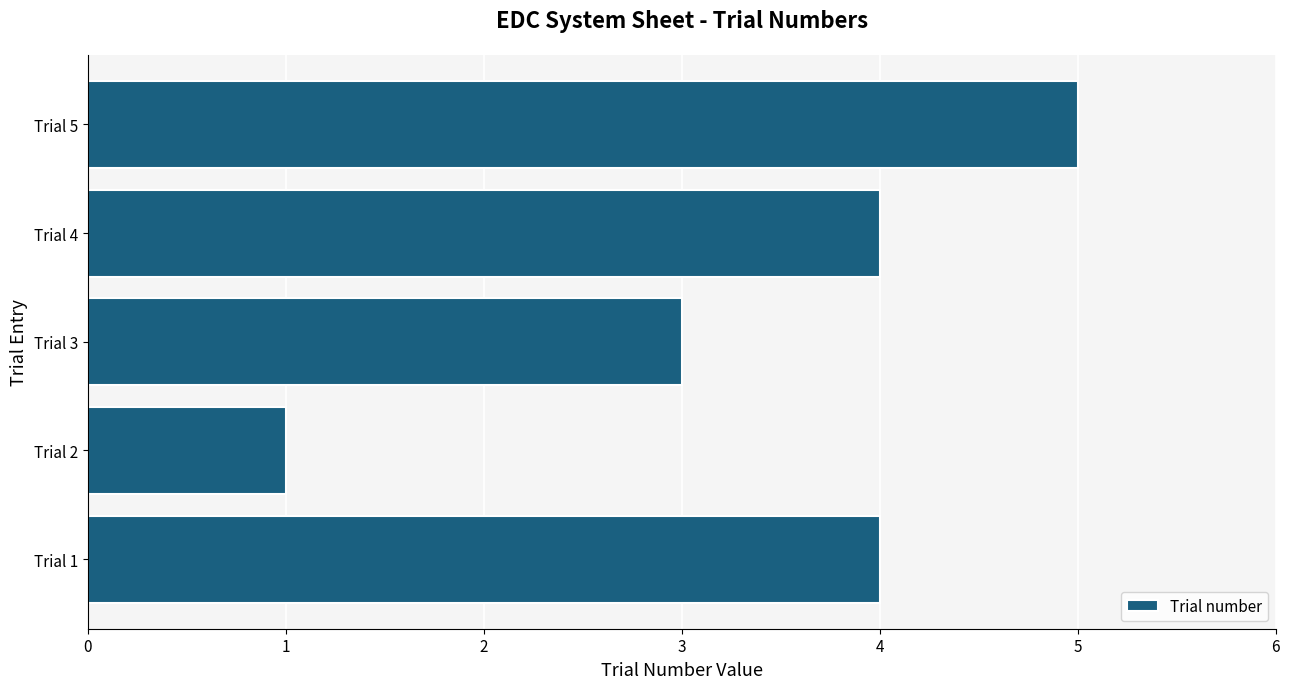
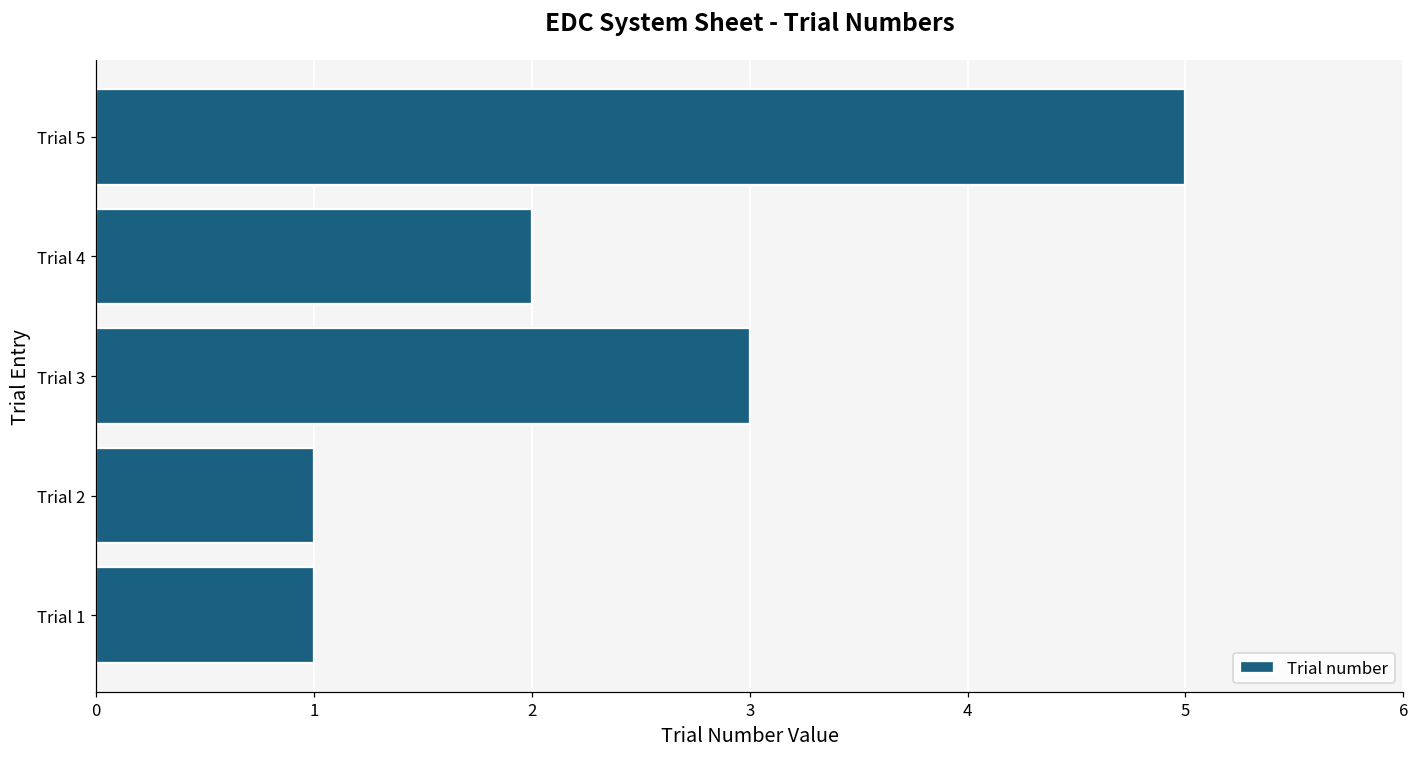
  {
    "Trial 5": 5,
-   "Trial 4": 4,
+   "Trial 4": 2,
    "Trial 3": 3,
    "Trial 2": 1,
-   "Trial 1": 4
+   "Trial 1": 1
  }
